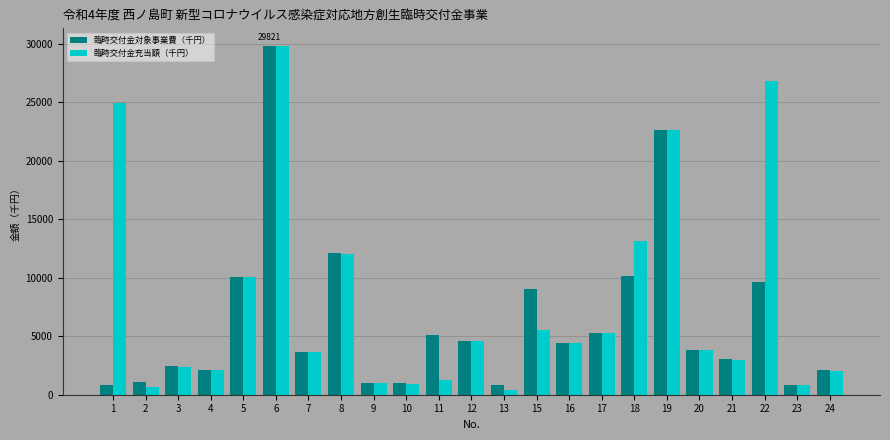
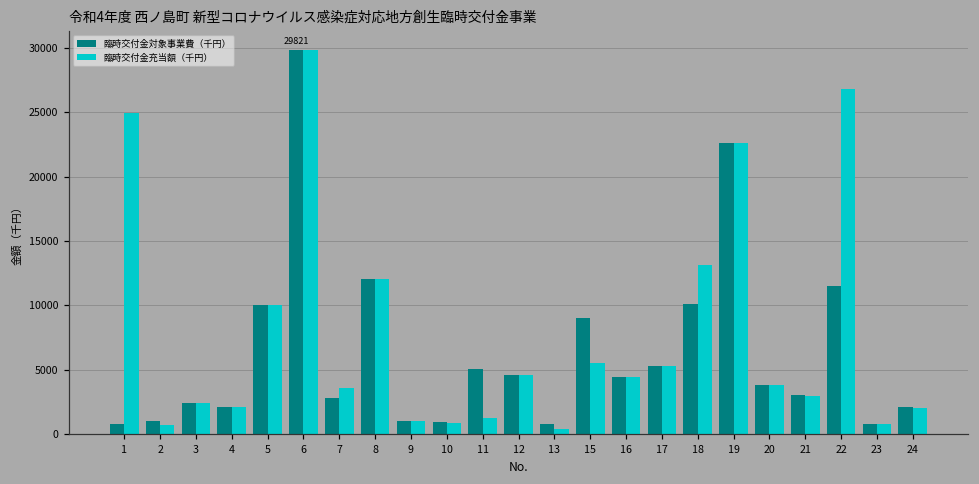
  {
    "臨時交付金対象事業費（千円）": {
      "1": 800,
      "2": 1100,
      "3": 2400,
      "4": 2100,
      "5": 10100,
-     "7": 3600,
+     "7": 2800,
      "8": 12100,
      "9": 1000,
      "10": 1000,
      "11": 5100,
      "12": 4600,
      "13": 800,
      "15": 9100,
      "16": 4400,
      "17": 5300,
      "18": 10100,
      "19": 22600,
      "20": 3800,
      "21": 3100,
-     "22": 9700,
+     "22": 11500,
      "23": 800,
      "24": 2100
    },
    "臨時交付金充当額（千円）": {
      "6": 29821
    }
  }
